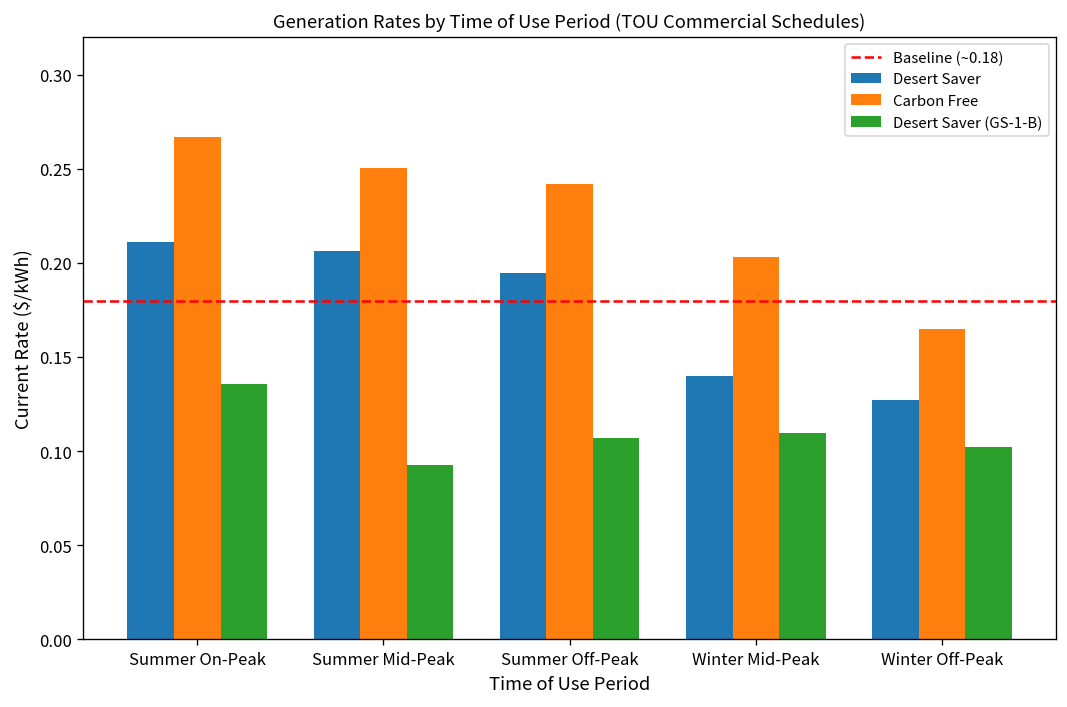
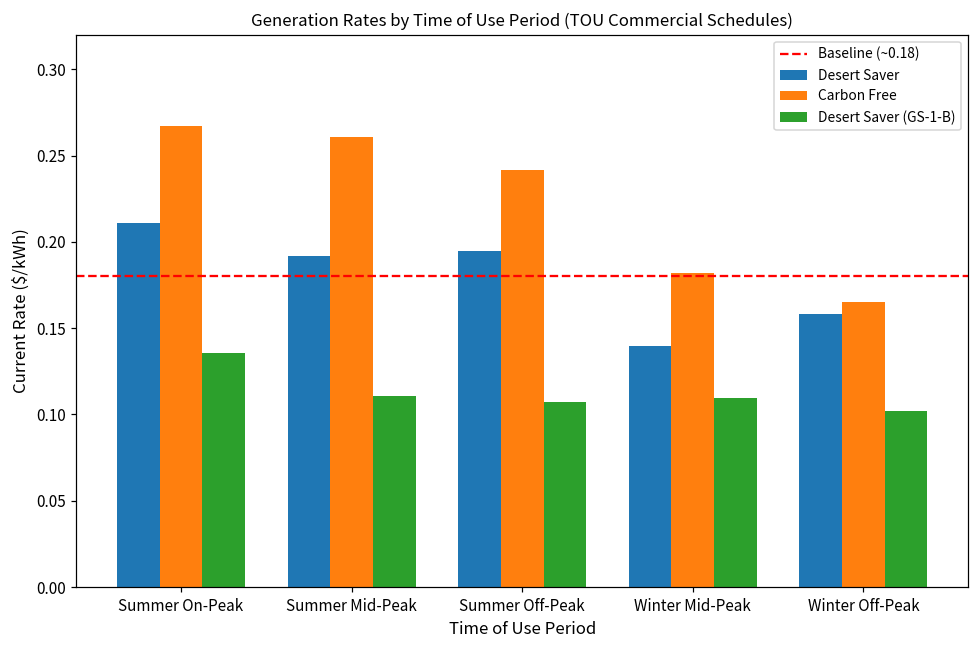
  {
    "Desert Saver": {
      "Summer On-Peak": 0.211,
-     "Summer Mid-Peak": 0.206,
+     "Summer Mid-Peak": 0.192,
      "Summer Off-Peak": 0.195,
      "Winter Mid-Peak": 0.140,
-     "Winter Off-Peak": 0.127
+     "Winter Off-Peak": 0.158
    },
    "Carbon Free": {
      "Summer On-Peak": 0.267,
-     "Summer Mid-Peak": 0.251,
+     "Summer Mid-Peak": 0.261,
      "Summer Off-Peak": 0.242,
-     "Winter Mid-Peak": 0.203,
+     "Winter Mid-Peak": 0.182,
      "Winter Off-Peak": 0.165
    },
    "Desert Saver (GS-1-B)": {
      "Summer On-Peak": 0.136,
-     "Summer Mid-Peak": 0.093,
+     "Summer Mid-Peak": 0.111,
      "Summer Off-Peak": 0.107,
      "Winter Mid-Peak": 0.109,
      "Winter Off-Peak": 0.102
    }
  }
